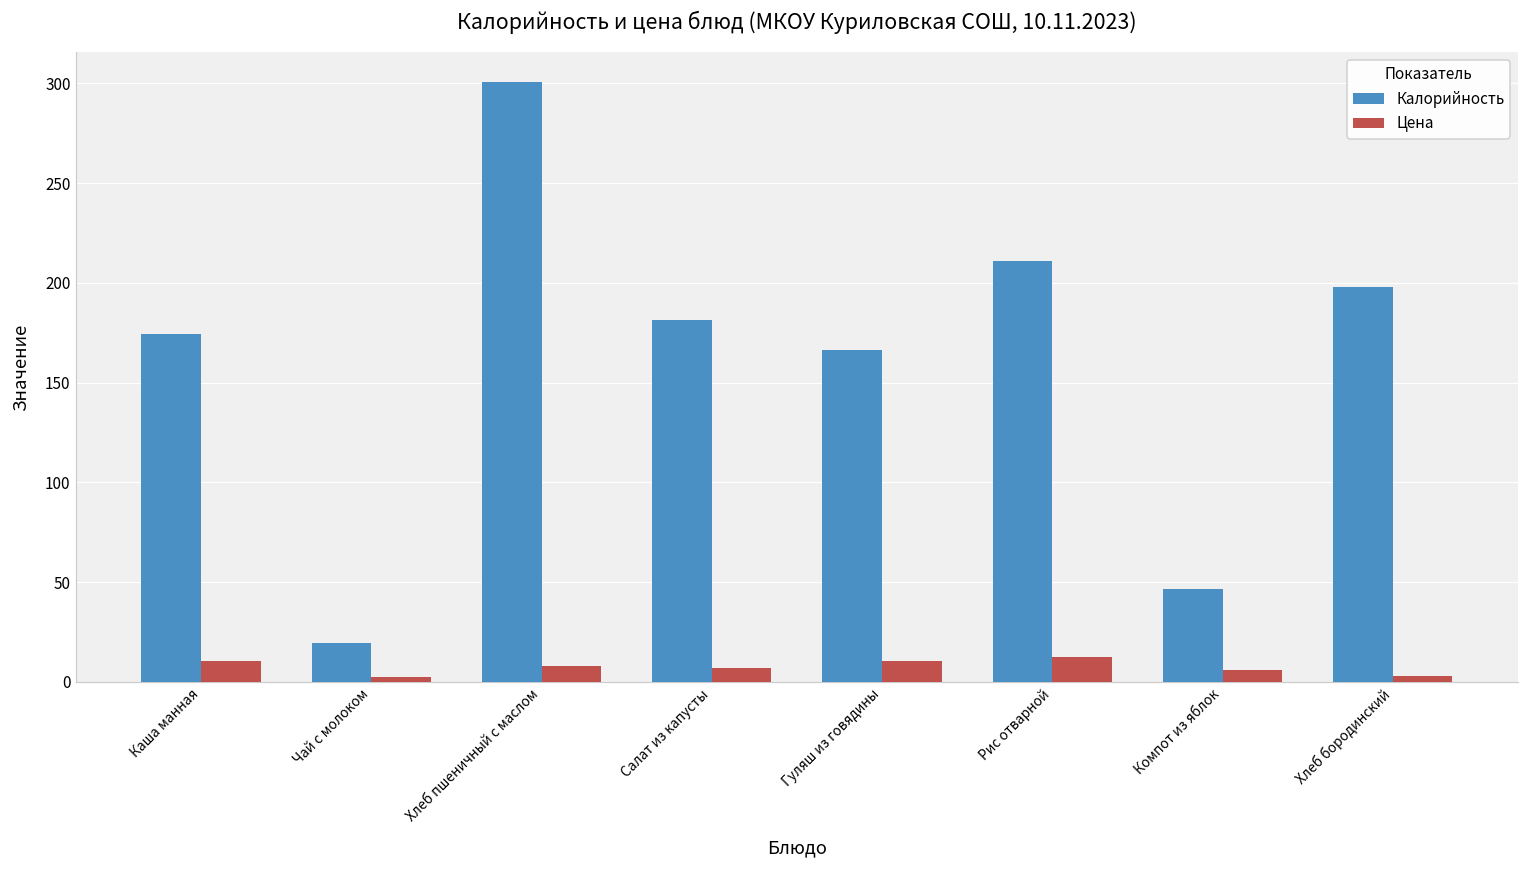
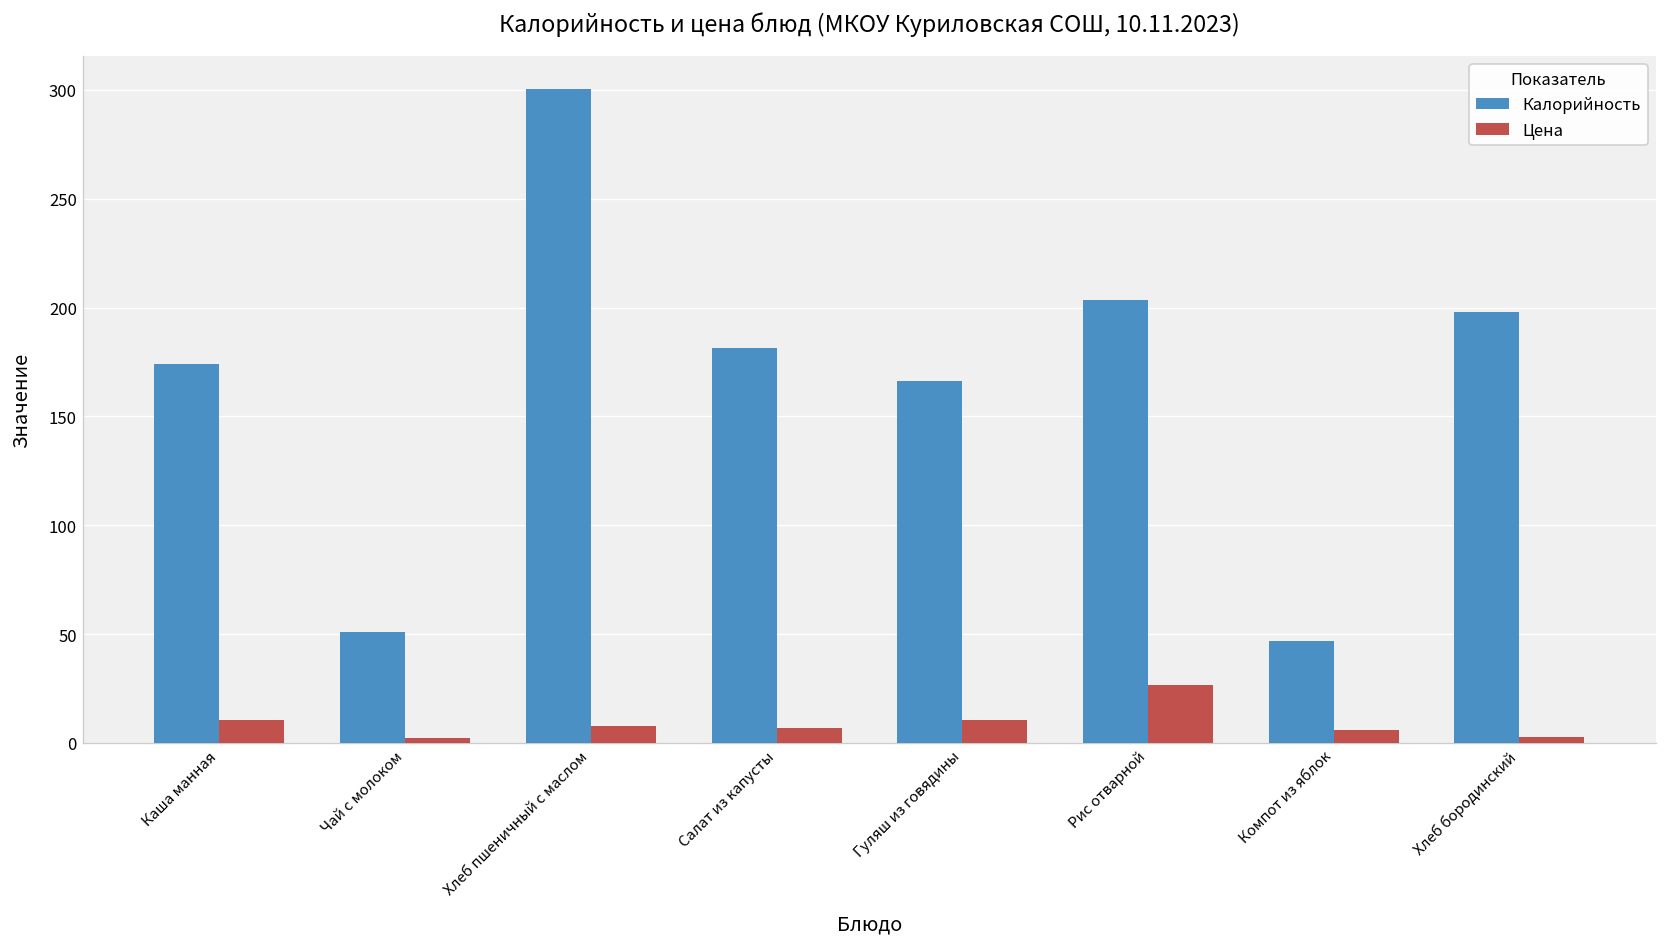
  {
    "Калорийность": {
      "Каша манная": 174,
-     "Чай с молоком": 20,
+     "Чай с молоком": 51,
      "Хлеб пшеничный с маслом": 301,
      "Салат из капусты": 181,
      "Гуляш из говядины": 166,
-     "Рис отварной": 211,
+     "Рис отварной": 204,
      "Компот из яблок": 47,
      "Хлеб бородинский": 198
    },
    "Цена": {
      "Каша манная": 10,
      "Чай с молоком": 2,
      "Хлеб пшеничный с маслом": 8,
      "Салат из капусты": 7,
      "Гуляш из говядины": 11,
-     "Рис отварной": 13,
+     "Рис отварной": 27,
      "Компот из яблок": 6,
      "Хлеб бородинский": 3
    }
  }
